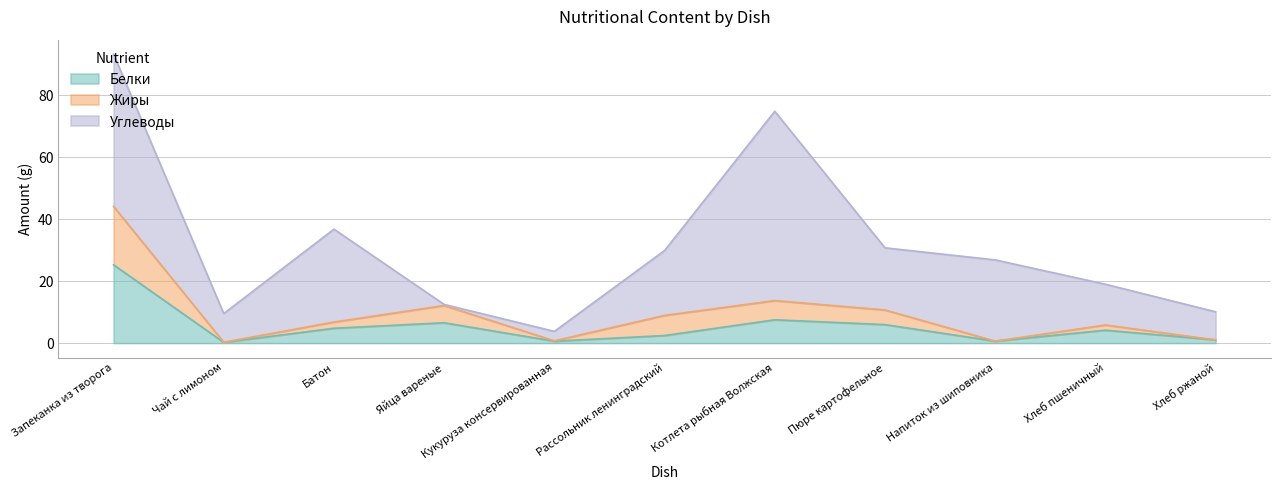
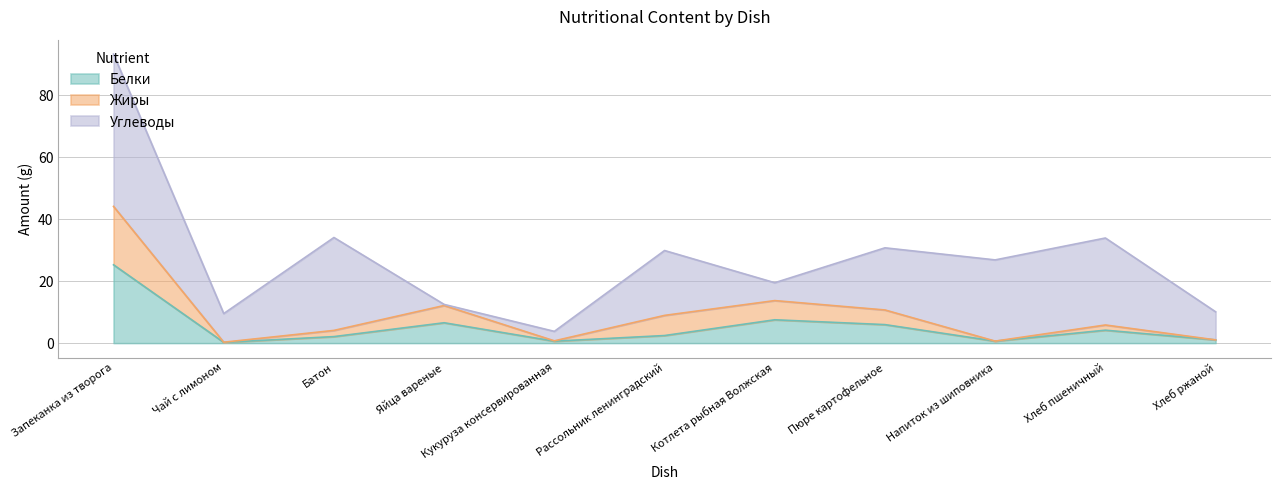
  {
    "Белки": {
      "Запеканка из творога": 25,
-     "Батон": 5,
+     "Батон": 2,
      "Яйца вареные": 7,
      "Рассольник ленинградский": 2,
      "Котлета рыбная Волжская": 8,
      "Пюре картофельное": 6,
      "Хлеб пшеничный": 4
    },
    "Жиры": {
      "Запеканка из творога": 19,
      "Батон": 2,
      "Рассольник ленинградский": 7,
      "Котлета рыбная Волжская": 6,
      "Пюре картофельное": 5,
      "Хлеб пшеничный": 2
    },
    "Углеводы": {
      "Запеканка из творога": 49,
      "Чай с лимоном": 9,
      "Батон": 30,
      "Кукуруза консервированная": 3,
      "Рассольник ленинградский": 21,
-     "Котлета рыбная Волжская": 61,
+     "Котлета рыбная Волжская": 6,
      "Пюре картофельное": 20,
      "Напиток из шиповника": 26,
-     "Хлеб пшеничный": 13,
+     "Хлеб пшеничный": 28,
      "Хлеб ржаной": 9
    }
  }
